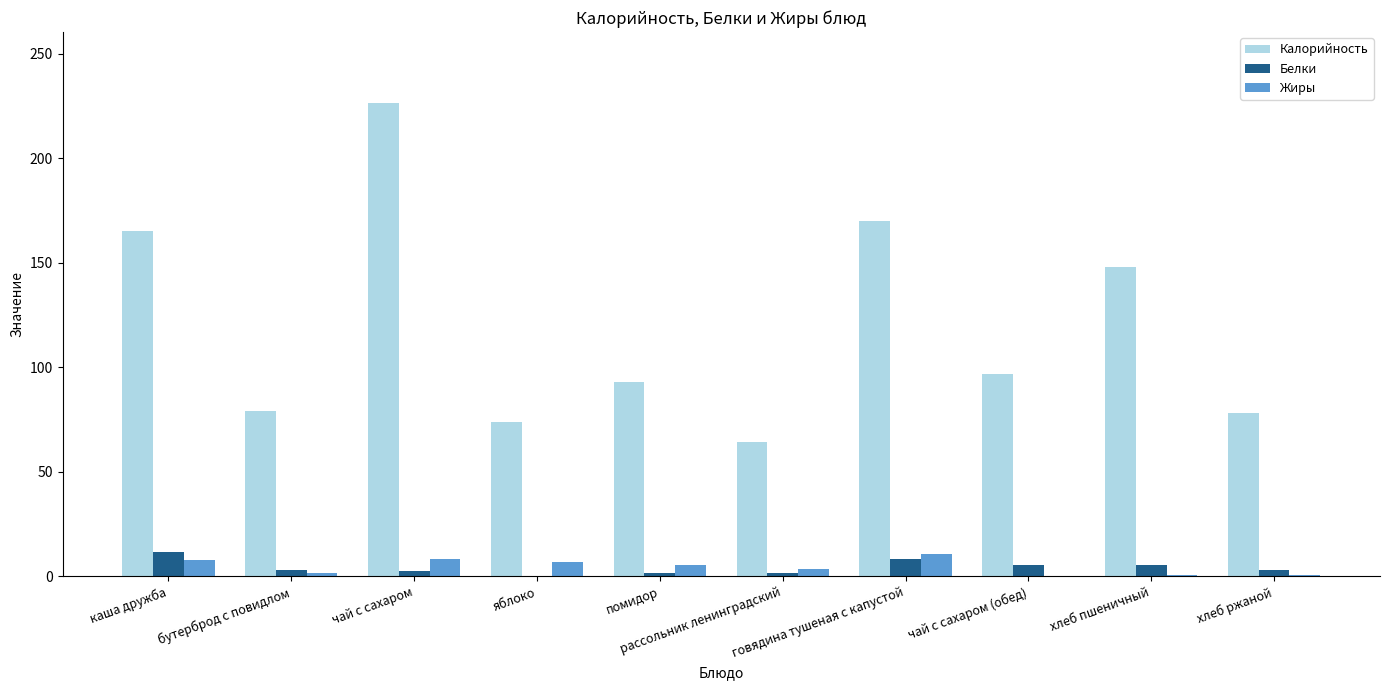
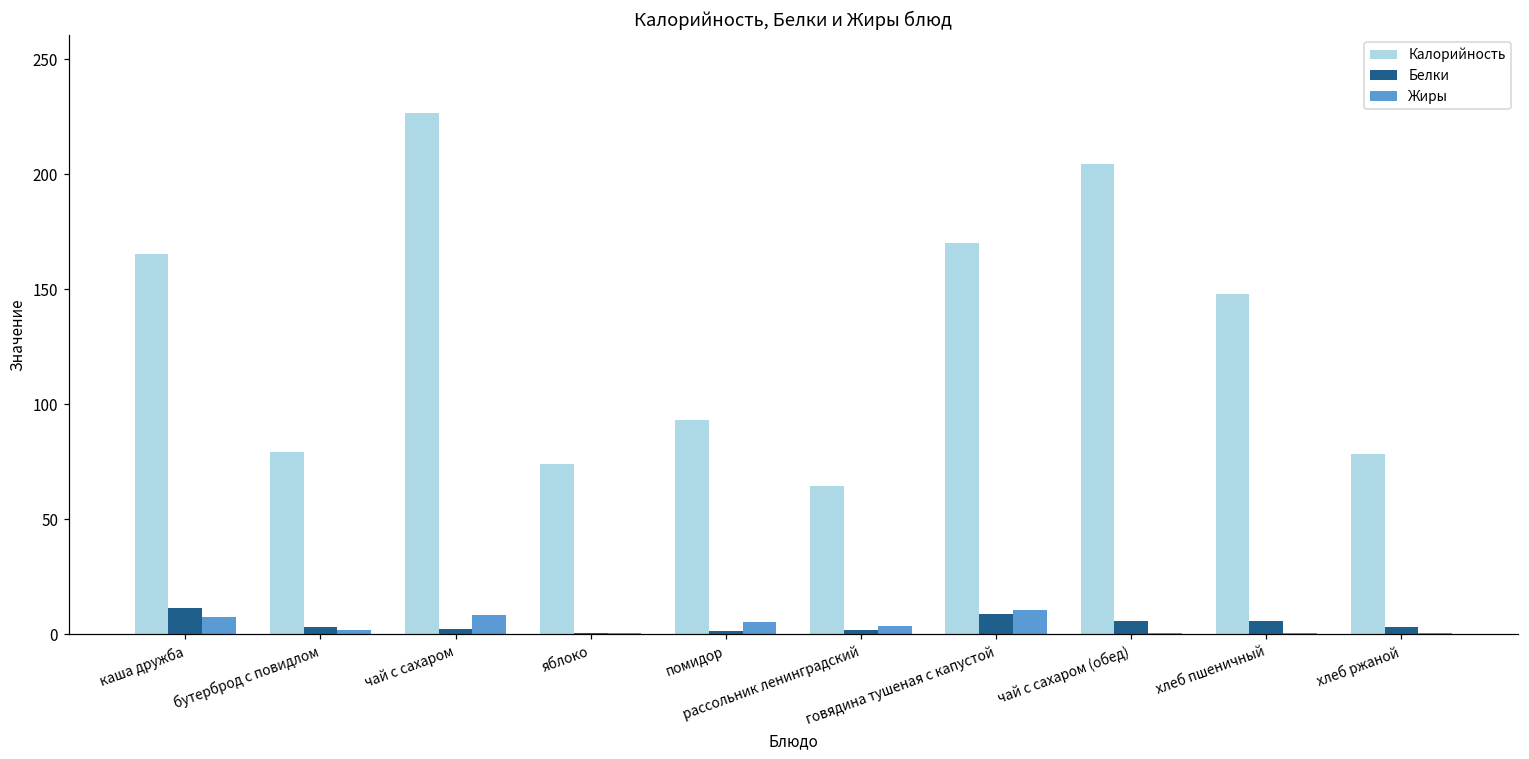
  {
    "Калорийность": {
      "каша дружба": 165,
      "бутерброд с повидлом": 79,
      "чай с сахаром": 226,
      "яблоко": 74,
      "помидор": 93,
      "рассольник ленинградский": 64,
      "говядина тушеная с капустой": 170,
-     "чай с сахаром (обед)": 97,
+     "чай с сахаром (обед)": 204,
      "хлеб пшеничный": 148,
      "хлеб ржаной": 78
    },
    "Белки": {
      "каша дружба": 12,
      "бутерброд с повидлом": 3,
      "чай с сахаром": 2,
      "помидор": 1,
      "рассольник ленинградский": 2,
      "говядина тушеная с капустой": 9,
      "чай с сахаром (обед)": 6,
      "хлеб пшеничный": 6,
      "хлеб ржаной": 3
    },
    "Жиры": {
      "каша дружба": 8,
      "бутерброд с повидлом": 2,
      "чай с сахаром": 8,
-     "яблоко": 7,
+     "яблоко": 0,
      "помидор": 5,
      "рассольник ленинградский": 3,
      "говядина тушеная с капустой": 11
    }
  }
